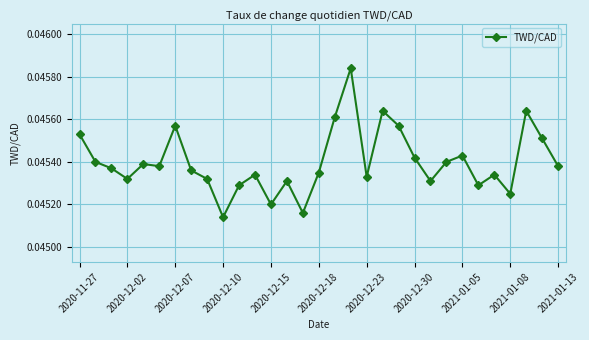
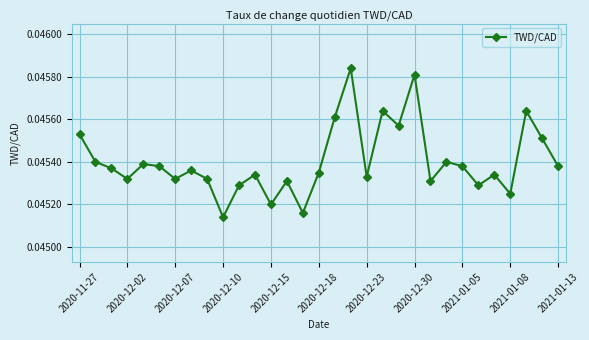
  {
    "2020-11-27": 0.04553,
    "2020-12-02": 0.04532,
-   "2020-12-07": 0.04557,
+   "2020-12-07": 0.04532,
    "2020-12-10": 0.04514,
    "2020-12-15": 0.04520,
    "2020-12-18": 0.04535,
    "2020-12-23": 0.04533,
-   "2020-12-30": 0.04542,
-   "2021-01-05": 0.04543,
+   "2020-12-30": 0.04581,
+   "2021-01-05": 0.04538,
    "2021-01-08": 0.04525,
    "2021-01-13": 0.04538
  }
